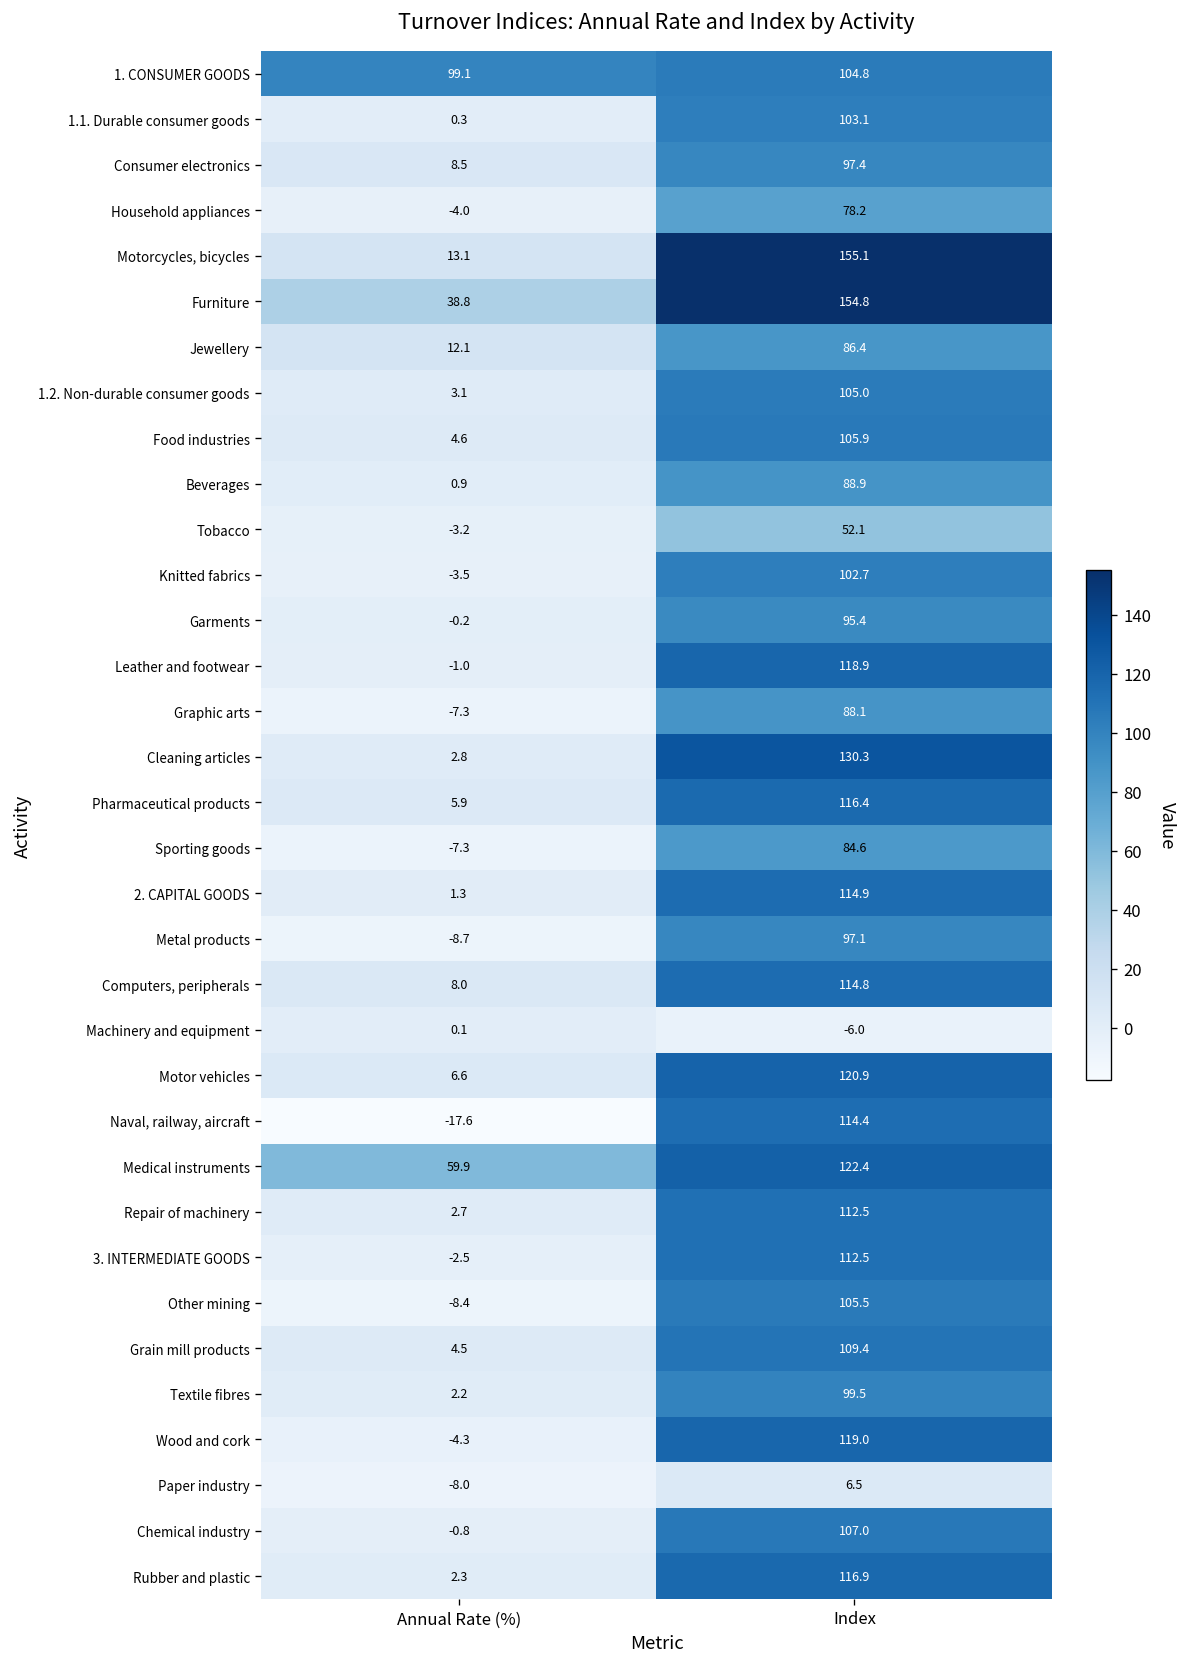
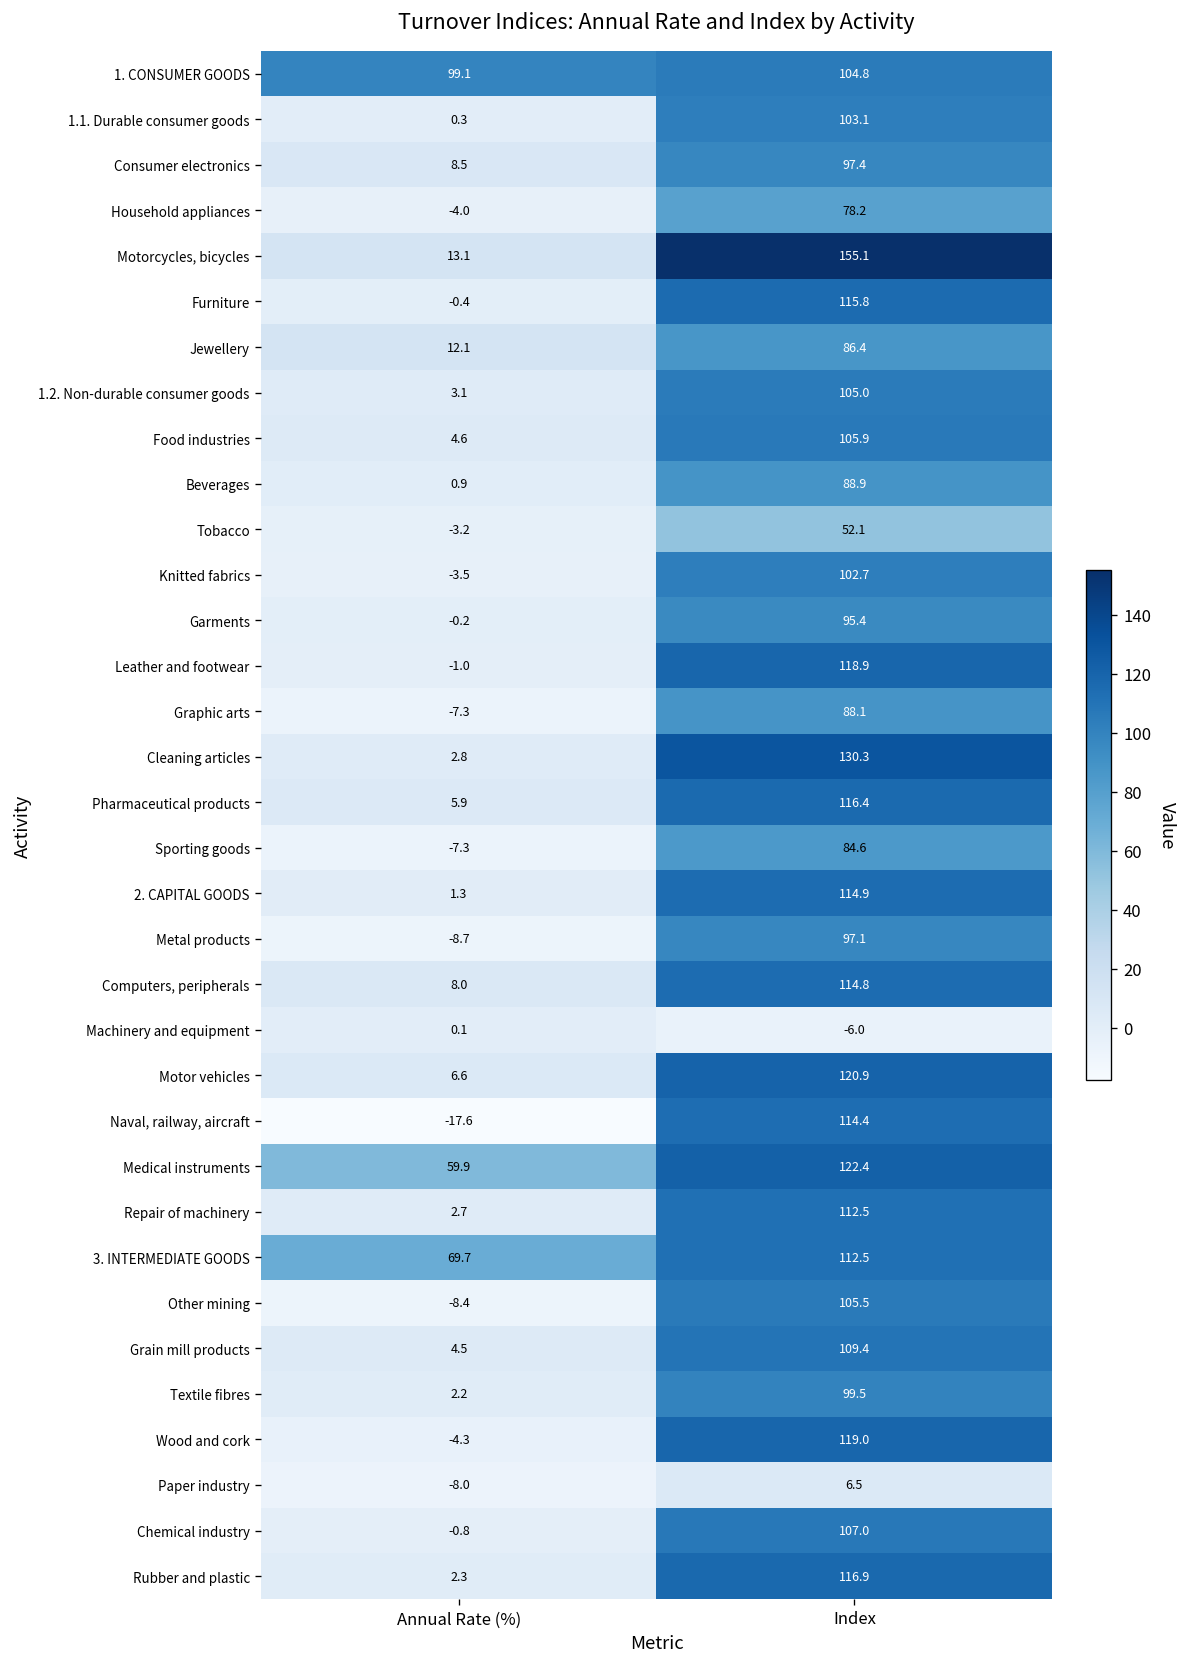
  {
    "1. CONSUMER GOODS": {
      "Annual Rate (%)": 99.1,
      "Index": 104.8
    },
    "1.1. Durable consumer goods": {
      "Annual Rate (%)": 0.3,
      "Index": 103.1
    },
    "Consumer electronics": {
      "Annual Rate (%)": 8.5,
      "Index": 97.4
    },
    "Household appliances": {
      "Annual Rate (%)": -4.0,
      "Index": 78.2
    },
    "Motorcycles, bicycles": {
      "Annual Rate (%)": 13.1,
      "Index": 155.1
    },
    "Furniture": {
-     "Annual Rate (%)": 38.8,
-     "Index": 154.8
+     "Annual Rate (%)": -0.4,
+     "Index": 115.8
    },
    "Jewellery": {
      "Annual Rate (%)": 12.1,
      "Index": 86.4
    },
    "1.2. Non-durable consumer goods": {
      "Annual Rate (%)": 3.1,
      "Index": 105.0
    },
    "Food industries": {
      "Annual Rate (%)": 4.6,
      "Index": 105.9
    },
    "Beverages": {
      "Annual Rate (%)": 0.9,
      "Index": 88.9
    },
    "Tobacco": {
      "Annual Rate (%)": -3.2,
      "Index": 52.1
    },
    "Knitted fabrics": {
      "Annual Rate (%)": -3.5,
      "Index": 102.7
    },
    "Garments": {
      "Annual Rate (%)": -0.2,
      "Index": 95.4
    },
    "Leather and footwear": {
      "Annual Rate (%)": -1.0,
      "Index": 118.9
    },
    "Graphic arts": {
      "Annual Rate (%)": -7.3,
      "Index": 88.1
    },
    "Cleaning articles": {
      "Annual Rate (%)": 2.8,
      "Index": 130.3
    },
    "Pharmaceutical products": {
      "Annual Rate (%)": 5.9,
      "Index": 116.4
    },
    "Sporting goods": {
      "Annual Rate (%)": -7.3,
      "Index": 84.6
    },
    "2. CAPITAL GOODS": {
      "Annual Rate (%)": 1.3,
      "Index": 114.9
    },
    "Metal products": {
      "Annual Rate (%)": -8.7,
      "Index": 97.1
    },
    "Computers, peripherals": {
      "Annual Rate (%)": 8.0,
      "Index": 114.8
    },
    "Machinery and equipment": {
      "Annual Rate (%)": 0.1,
      "Index": -6.0
    },
    "Motor vehicles": {
      "Annual Rate (%)": 6.6,
      "Index": 120.9
    },
    "Naval, railway, aircraft": {
      "Annual Rate (%)": -17.6,
      "Index": 114.4
    },
    "Medical instruments": {
      "Annual Rate (%)": 59.9,
      "Index": 122.4
    },
    "Repair of machinery": {
      "Annual Rate (%)": 2.7,
      "Index": 112.5
    },
    "3. INTERMEDIATE GOODS": {
-     "Annual Rate (%)": -2.5,
+     "Annual Rate (%)": 69.7,
      "Index": 112.5
    },
    "Other mining": {
      "Annual Rate (%)": -8.4,
      "Index": 105.5
    },
    "Grain mill products": {
      "Annual Rate (%)": 4.5,
      "Index": 109.4
    },
    "Textile fibres": {
      "Annual Rate (%)": 2.2,
      "Index": 99.5
    },
    "Wood and cork": {
      "Annual Rate (%)": -4.3,
      "Index": 119.0
    },
    "Paper industry": {
      "Annual Rate (%)": -8.0,
      "Index": 6.5
    },
    "Chemical industry": {
      "Annual Rate (%)": -0.8,
      "Index": 107.0
    },
    "Rubber and plastic": {
      "Annual Rate (%)": 2.3,
      "Index": 116.9
    }
  }
